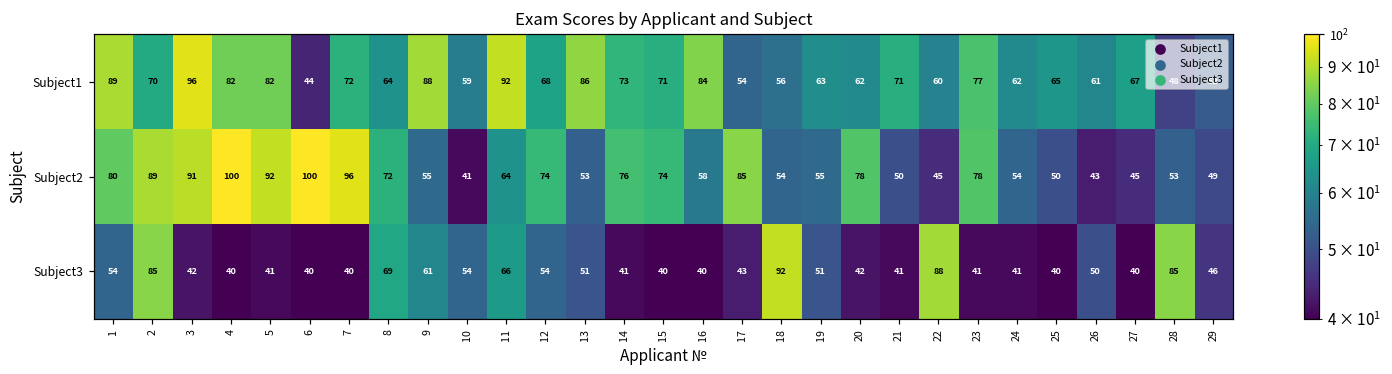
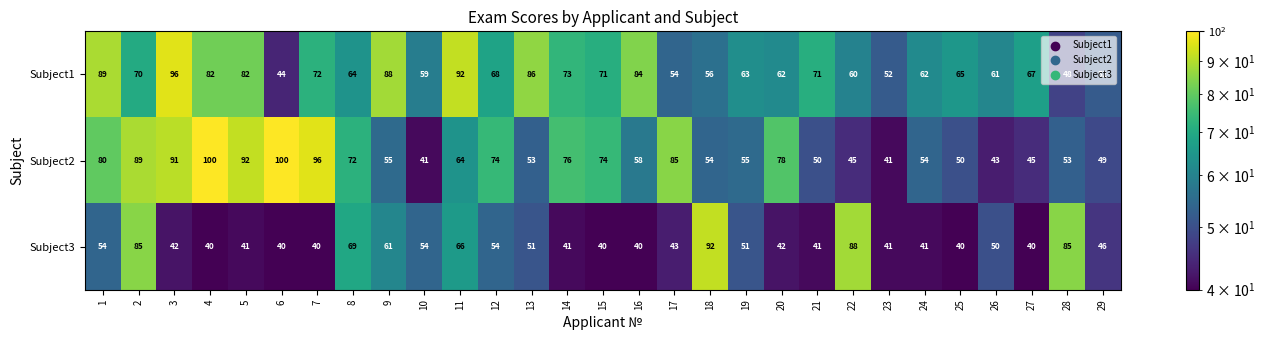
  {
    "Subject1": {
      "1": 89,
      "2": 70,
      "3": 96,
      "4": 82,
      "5": 82,
      "6": 44,
      "7": 72,
      "8": 64,
      "9": 88,
      "10": 59,
      "11": 92,
      "12": 68,
      "13": 86,
      "14": 73,
      "15": 71,
      "16": 84,
      "17": 54,
      "18": 56,
      "19": 63,
      "20": 62,
      "21": 71,
      "22": 60,
-     "23": 77,
+     "23": 52,
      "24": 62,
      "25": 65,
      "26": 61,
      "27": 67
    },
    "Subject2": {
      "1": 80,
      "2": 89,
      "3": 91,
      "4": 100,
      "5": 92,
      "6": 100,
      "7": 96,
      "8": 72,
      "9": 55,
      "10": 41,
      "11": 64,
      "12": 74,
      "13": 53,
      "14": 76,
      "15": 74,
      "16": 58,
      "17": 85,
      "18": 54,
      "19": 55,
      "20": 78,
      "21": 50,
      "22": 45,
-     "23": 78,
+     "23": 41,
      "24": 54,
      "25": 50,
      "26": 43,
      "27": 45,
      "28": 53,
      "29": 49
    },
    "Subject3": {
      "1": 54,
      "2": 85,
      "3": 42,
      "4": 40,
      "5": 41,
      "6": 40,
      "7": 40,
      "8": 69,
      "9": 61,
      "10": 54,
      "11": 66,
      "12": 54,
      "13": 51,
      "14": 41,
      "15": 40,
      "16": 40,
      "17": 43,
      "18": 92,
      "19": 51,
      "20": 42,
      "21": 41,
      "22": 88,
      "23": 41,
      "24": 41,
      "25": 40,
      "26": 50,
      "27": 40,
      "28": 85,
      "29": 46
    }
  }
